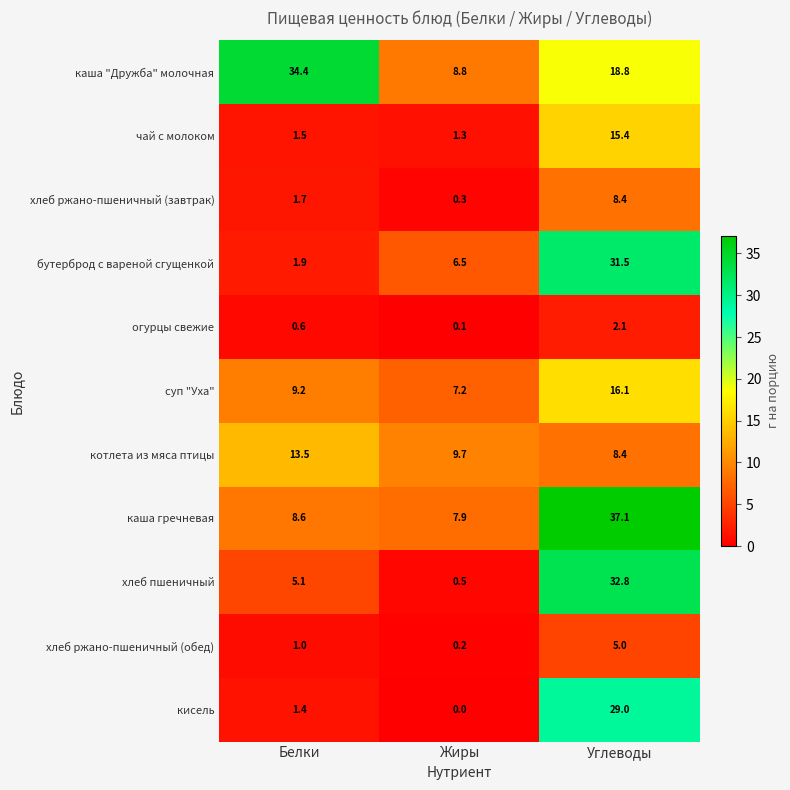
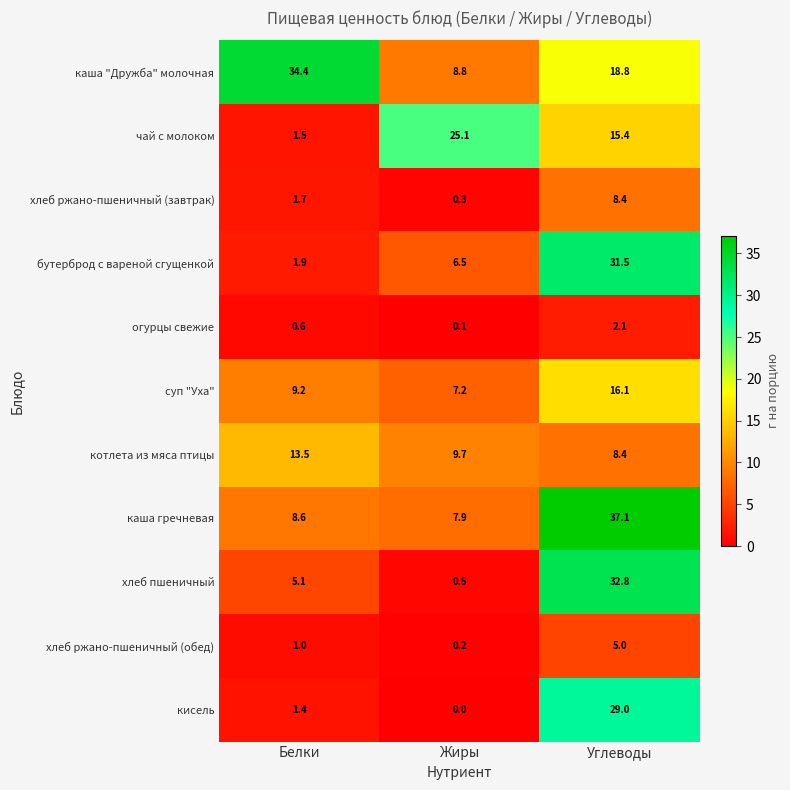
  {
    "каша \"Дружба\" молочная": {
      "Белки": 34.4,
      "Жиры": 8.8,
      "Углеводы": 18.8
    },
    "чай с молоком": {
      "Белки": 1.5,
-     "Жиры": 1.3,
+     "Жиры": 25.1,
      "Углеводы": 15.4
    },
    "хлеб ржано-пшеничный (завтрак)": {
      "Белки": 1.7,
      "Жиры": 0.3,
      "Углеводы": 8.4
    },
    "бутерброд с вареной сгущенкой": {
      "Белки": 1.9,
      "Жиры": 6.5,
      "Углеводы": 31.5
    },
    "огурцы свежие": {
      "Белки": 0.6,
      "Жиры": 0.1,
      "Углеводы": 2.1
    },
    "суп \"Уха\"": {
      "Белки": 9.2,
      "Жиры": 7.2,
      "Углеводы": 16.1
    },
    "котлета из мяса птицы": {
      "Белки": 13.5,
      "Жиры": 9.7,
      "Углеводы": 8.4
    },
    "каша гречневая": {
      "Белки": 8.6,
      "Жиры": 7.9,
      "Углеводы": 37.1
    },
    "хлеб пшеничный": {
      "Белки": 5.1,
      "Жиры": 0.5,
      "Углеводы": 32.8
    },
    "хлеб ржано-пшеничный (обед)": {
      "Белки": 1.0,
      "Жиры": 0.2,
      "Углеводы": 5.0
    },
    "кисель": {
      "Белки": 1.4,
      "Жиры": 0.0,
      "Углеводы": 29.0
    }
  }
